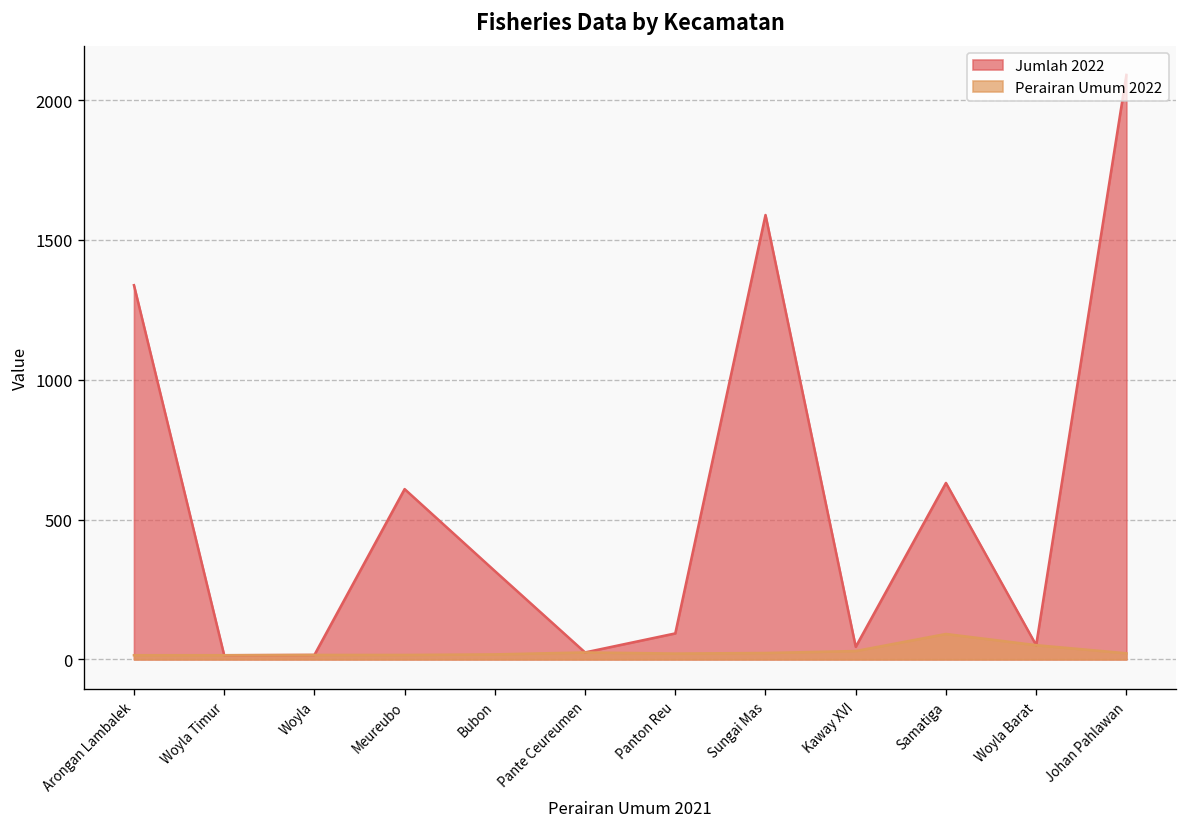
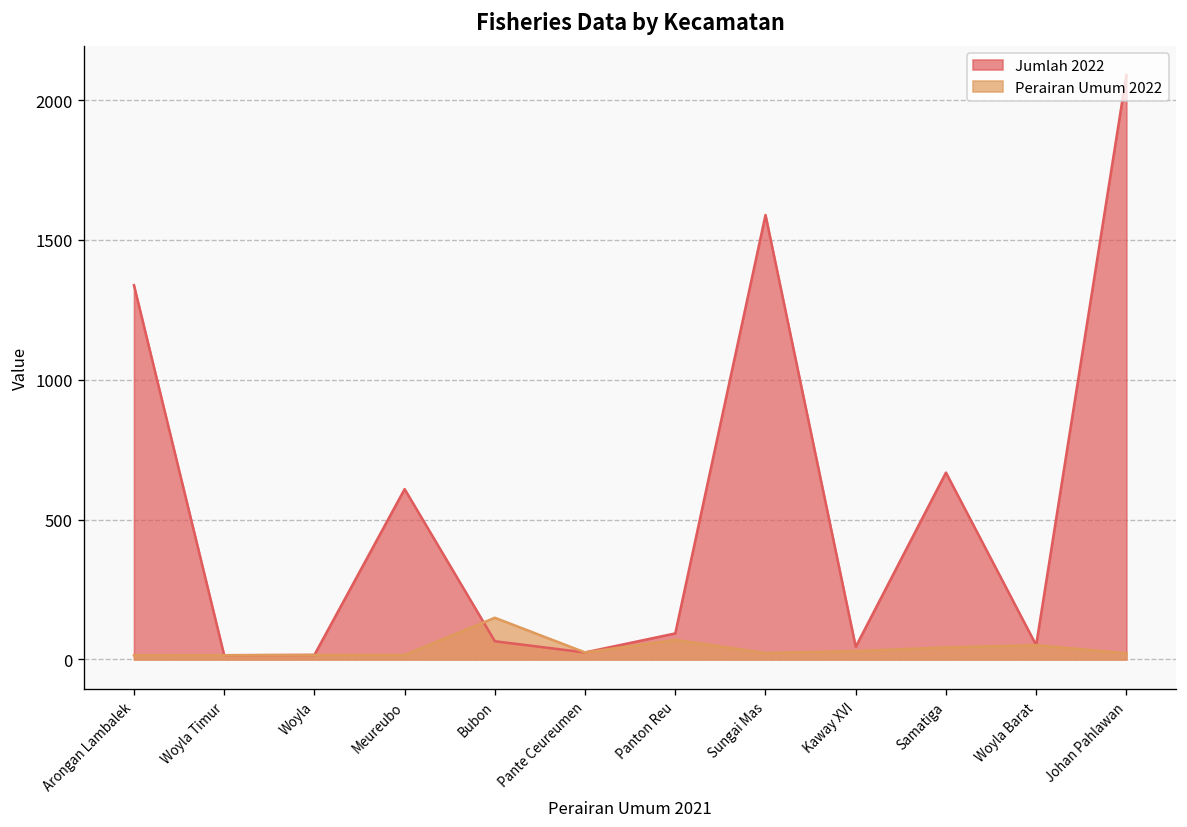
  {
    "Jumlah 2022": {
      "Arongan Lambalek": 1340,
      "Meureubo": 610,
-     "Bubon": 320,
+     "Bubon": 70,
      "Panton Reu": 90,
      "Sungai Mas": 1590,
      "Kaway XVI": 50,
-     "Samatiga": 630
+     "Samatiga": 670
    },
    "Perairan Umum 2022": {
      "Arongan Lambalek": 20,
      "Meureubo": 20,
-     "Bubon": 20,
-     "Panton Reu": 20,
+     "Bubon": 150,
+     "Panton Reu": 70,
      "Sungai Mas": 20,
      "Kaway XVI": 30,
-     "Samatiga": 90,
+     "Samatiga": 40,
      "Johan Pahlawan": 20
    }
  }
